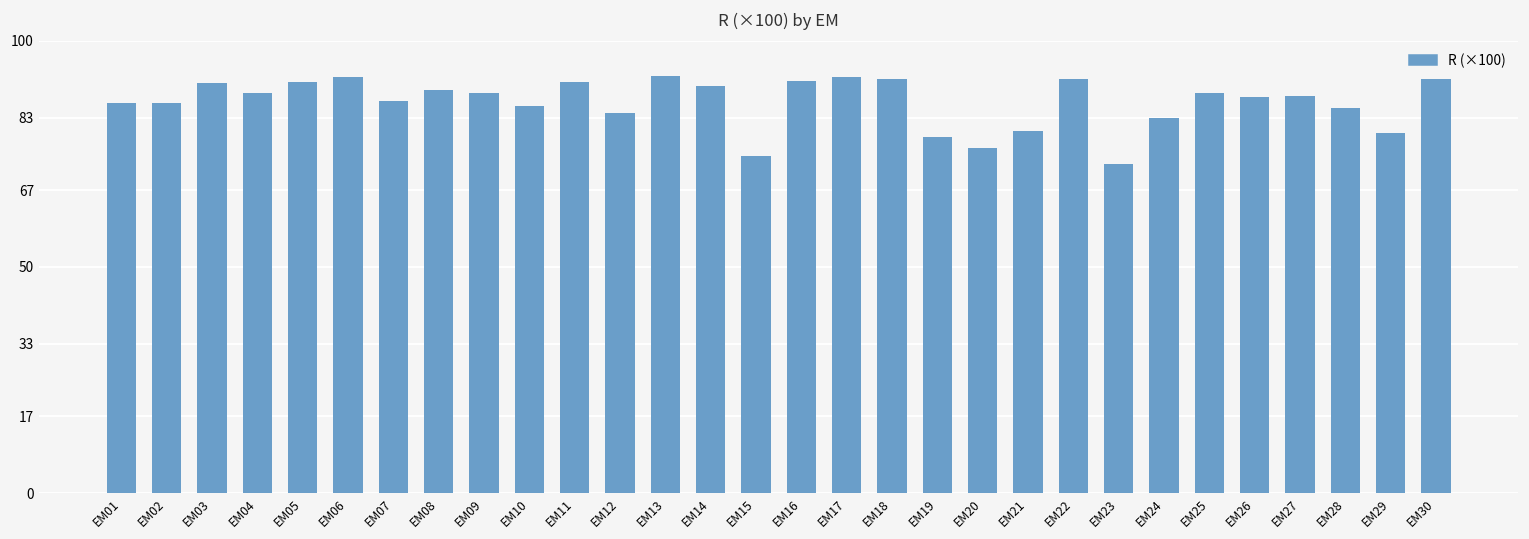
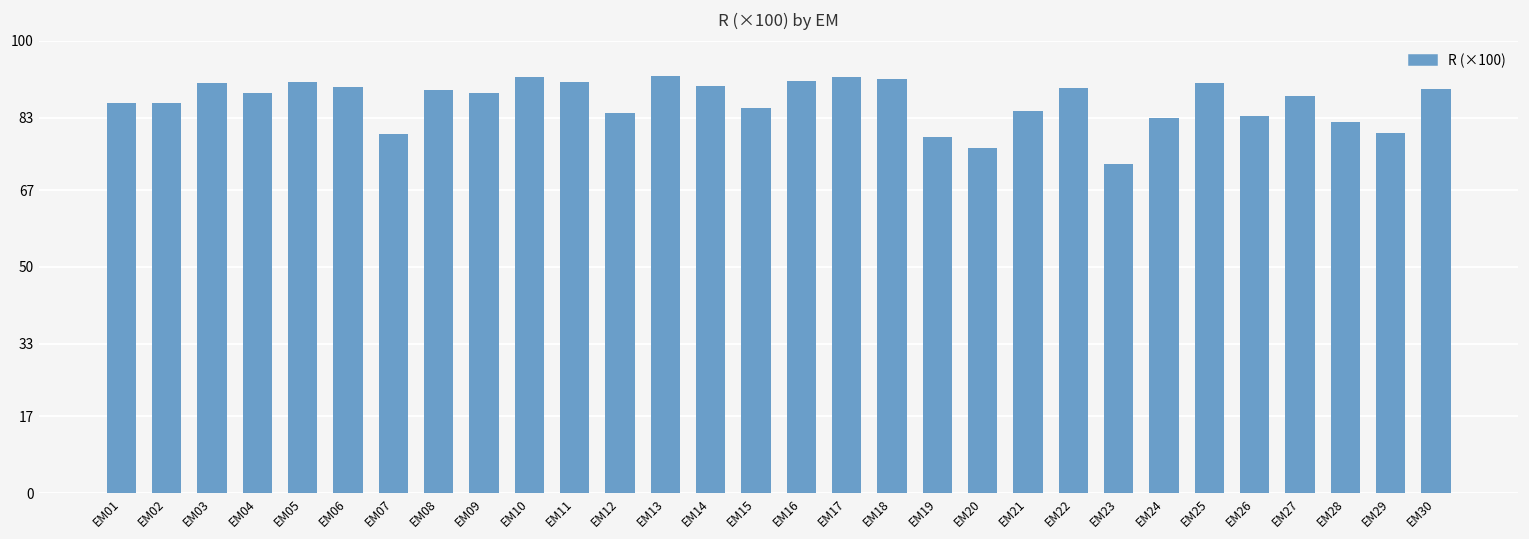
  {
    "EM01": 86,
    "EM02": 86,
    "EM03": 91,
    "EM04": 88,
    "EM05": 91,
-   "EM06": 92,
-   "EM07": 87,
+   "EM06": 90,
+   "EM07": 79,
    "EM08": 89,
    "EM09": 89,
-   "EM10": 86,
+   "EM10": 92,
    "EM11": 91,
    "EM12": 84,
    "EM13": 92,
    "EM14": 90,
-   "EM15": 75,
+   "EM15": 85,
    "EM16": 91,
    "EM17": 92,
    "EM18": 92,
    "EM19": 79,
    "EM20": 76,
-   "EM21": 80,
-   "EM22": 92,
+   "EM21": 85,
+   "EM22": 90,
    "EM23": 73,
    "EM24": 83,
-   "EM25": 89,
-   "EM26": 88,
+   "EM25": 91,
+   "EM26": 83,
    "EM27": 88,
-   "EM28": 85,
+   "EM28": 82,
    "EM29": 80,
-   "EM30": 92
+   "EM30": 89
  }
